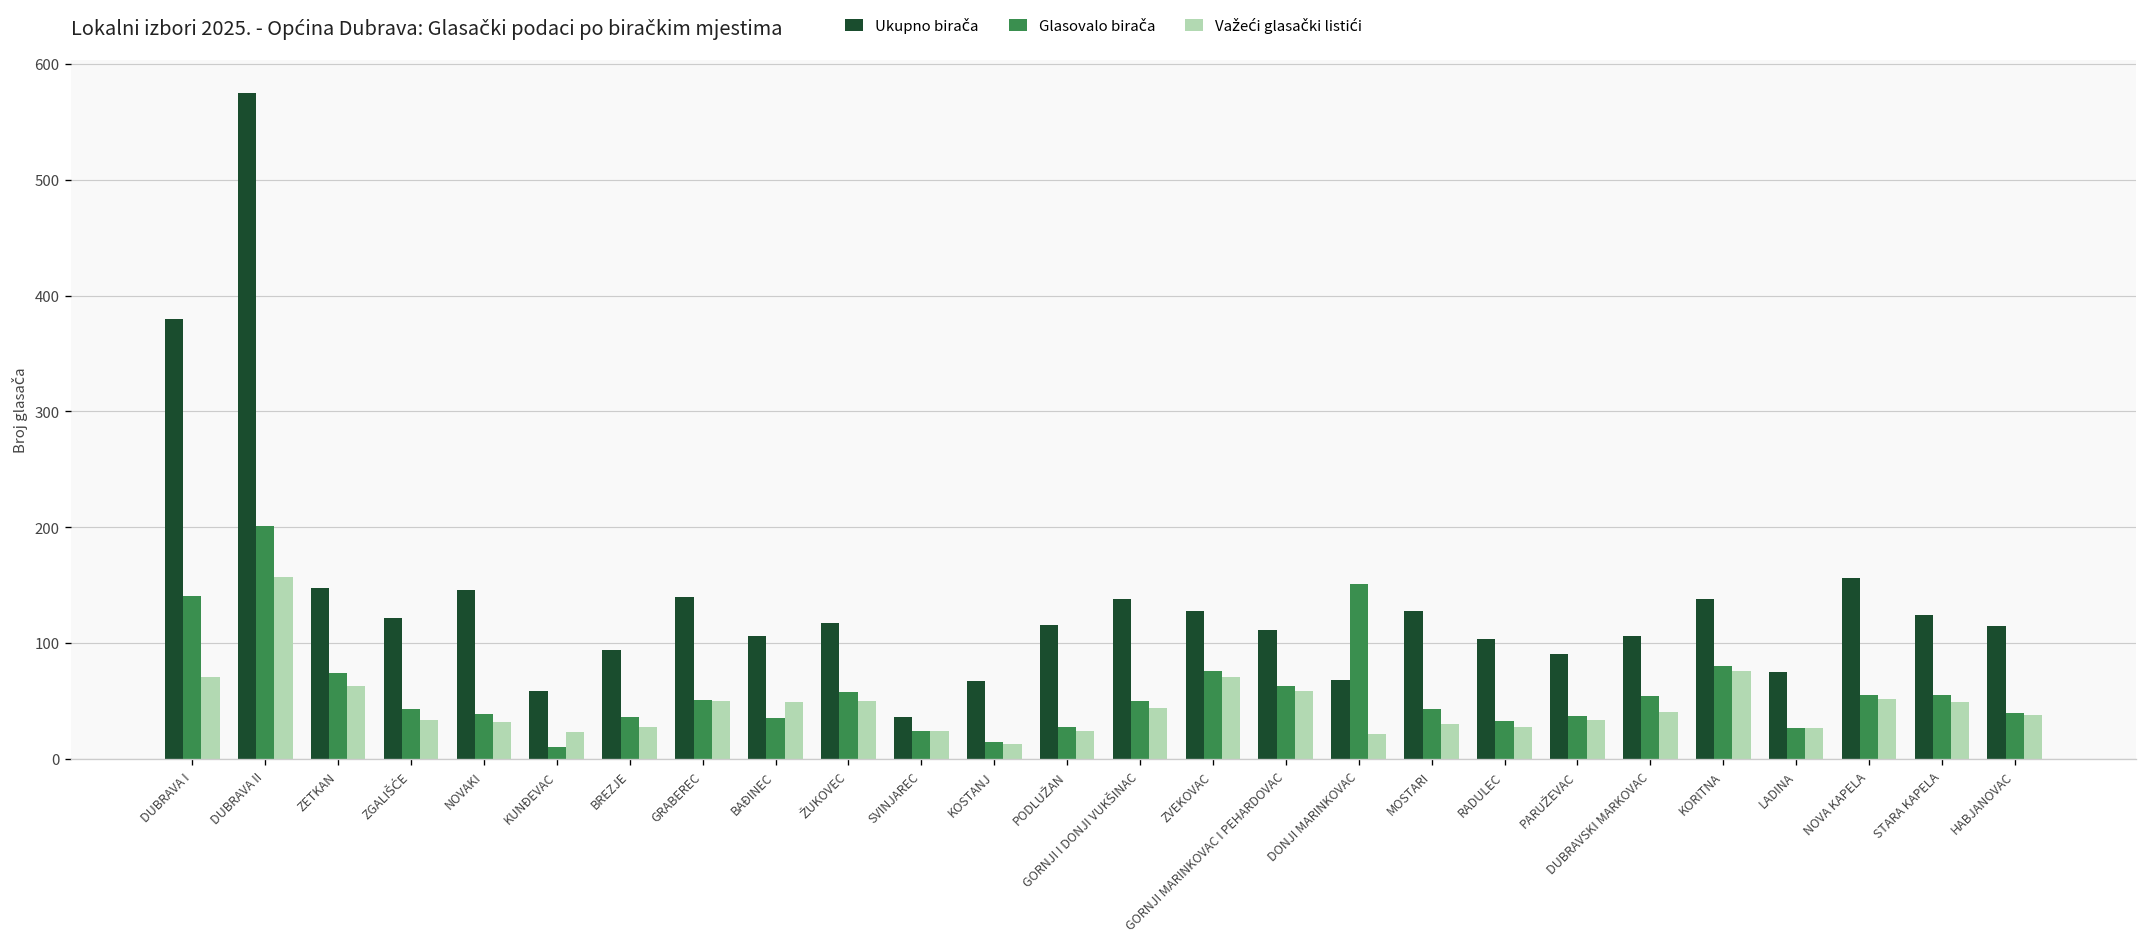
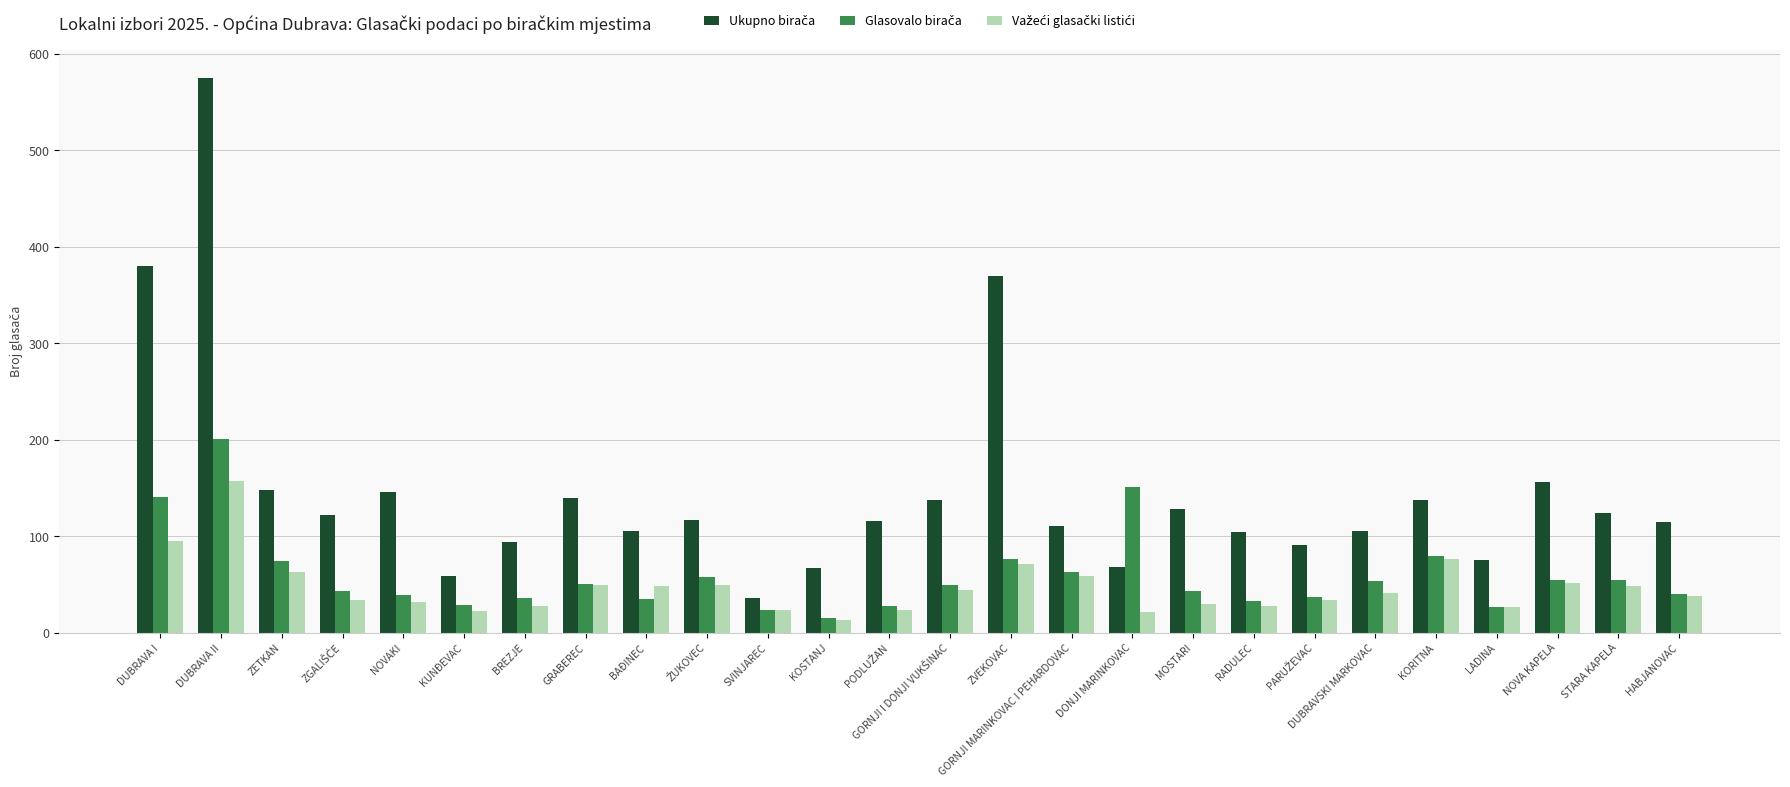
  {
    "Ukupno birača": {
      "DUBRAVA I": 380,
      "DUBRAVA II": 580,
      "ZETKAN": 150,
      "ZGALIŠĆE": 120,
      "NOVAKI": 150,
      "KUNĐEVAC": 60,
      "BREZJE": 90,
      "GRABEREC": 140,
      "BAĐINEC": 110,
      "ŽUKOVEC": 120,
      "SVINJAREC": 40,
      "KOSTANJ": 70,
      "PODLUŽAN": 120,
      "GORNJI I DONJI VUKŠINAC": 140,
-     "ZVEKOVAC": 130,
+     "ZVEKOVAC": 370,
      "GORNJI MARINKOVAC I PEHARDOVAC": 110,
      "DONJI MARINKOVAC": 70,
      "MOSTARI": 130,
      "RADULEC": 100,
      "PARUŽEVAC": 90,
      "DUBRAVSKI MARKOVAC": 110,
      "KORITNA": 140,
      "LADINA": 80,
      "NOVA KAPELA": 160,
      "STARA KAPELA": 120,
      "HABJANOVAC": 120
    },
    "Glasovalo birača": {
      "DUBRAVA I": 140,
      "DUBRAVA II": 200,
      "ZETKAN": 70,
      "ZGALIŠĆE": 40,
      "NOVAKI": 40,
-     "KUNĐEVAC": 10,
+     "KUNĐEVAC": 30,
      "BREZJE": 40,
      "GRABEREC": 50,
      "BAĐINEC": 40,
      "ŽUKOVEC": 60,
      "SVINJAREC": 20,
      "KOSTANJ": 20,
      "PODLUŽAN": 30,
      "GORNJI I DONJI VUKŠINAC": 50,
      "ZVEKOVAC": 80,
      "GORNJI MARINKOVAC I PEHARDOVAC": 60,
      "DONJI MARINKOVAC": 150,
      "MOSTARI": 40,
      "RADULEC": 30,
      "PARUŽEVAC": 40,
      "DUBRAVSKI MARKOVAC": 50,
      "KORITNA": 80,
      "LADINA": 30,
      "NOVA KAPELA": 60,
      "STARA KAPELA": 60,
      "HABJANOVAC": 40
    },
    "Važeći glasački listići": {
-     "DUBRAVA I": 70,
+     "DUBRAVA I": 100,
      "DUBRAVA II": 160,
      "ZETKAN": 60,
      "ZGALIŠĆE": 30,
      "NOVAKI": 30,
      "KUNĐEVAC": 20,
      "BREZJE": 30,
      "GRABEREC": 50,
      "BAĐINEC": 50,
      "ŽUKOVEC": 50,
      "SVINJAREC": 20,
      "KOSTANJ": 10,
      "PODLUŽAN": 20,
      "GORNJI I DONJI VUKŠINAC": 40,
      "ZVEKOVAC": 70,
      "GORNJI MARINKOVAC I PEHARDOVAC": 60,
      "DONJI MARINKOVAC": 20,
      "MOSTARI": 30,
      "RADULEC": 30,
      "PARUŽEVAC": 30,
      "DUBRAVSKI MARKOVAC": 40,
      "KORITNA": 80,
      "LADINA": 30,
      "NOVA KAPELA": 50,
      "STARA KAPELA": 50,
      "HABJANOVAC": 40
    }
  }
